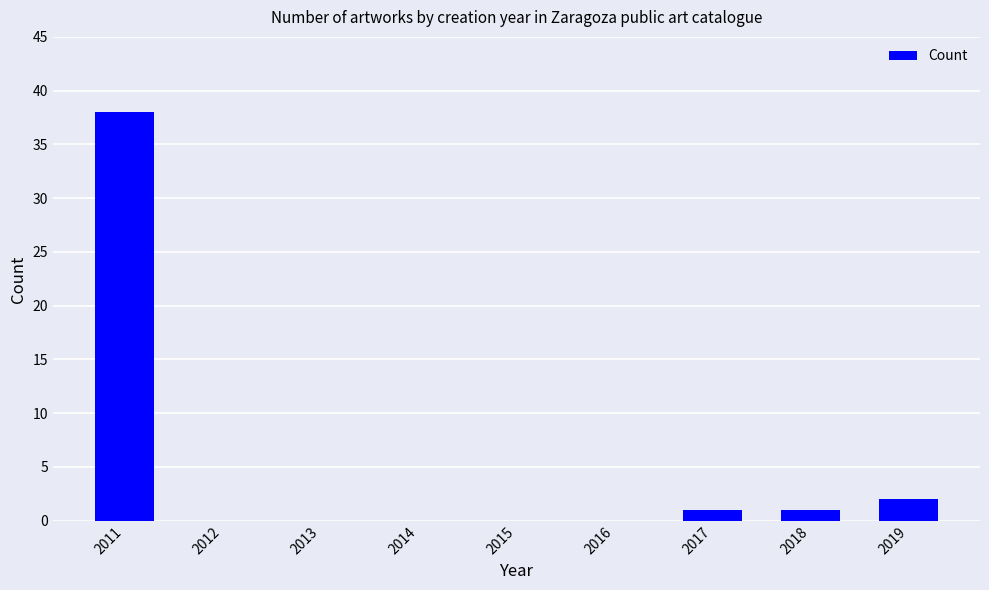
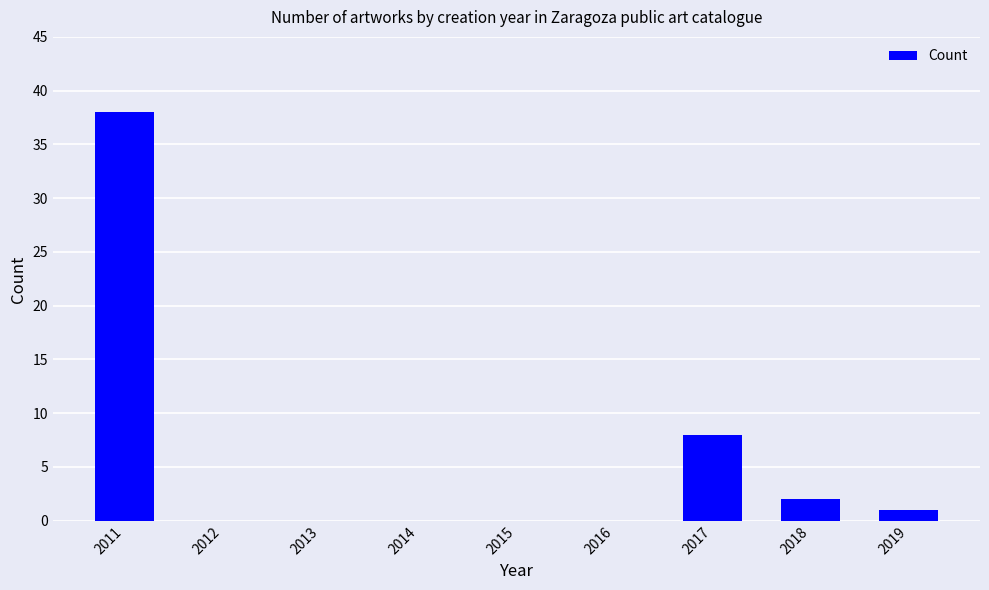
  {
    "2011": 38,
    "2012": 0,
    "2013": 0,
    "2014": 0,
    "2015": 0,
    "2016": 0,
-   "2017": 1,
-   "2018": 1,
-   "2019": 2
+   "2017": 8,
+   "2018": 2,
+   "2019": 1
  }
